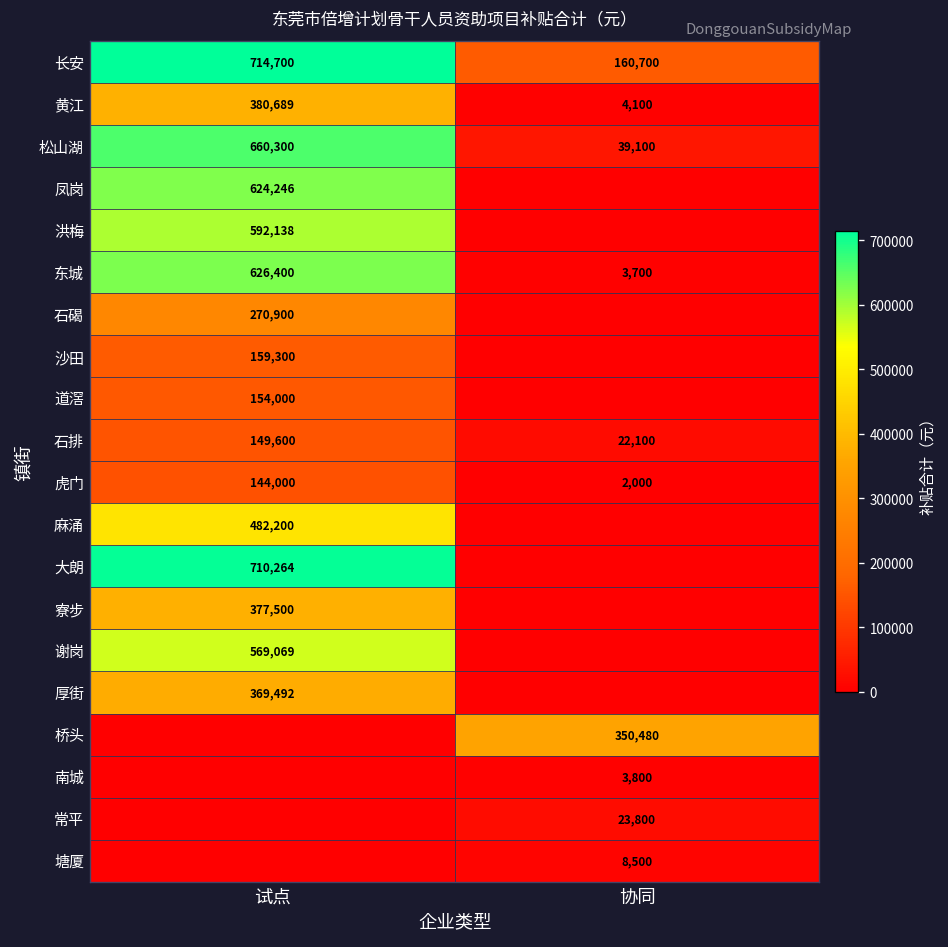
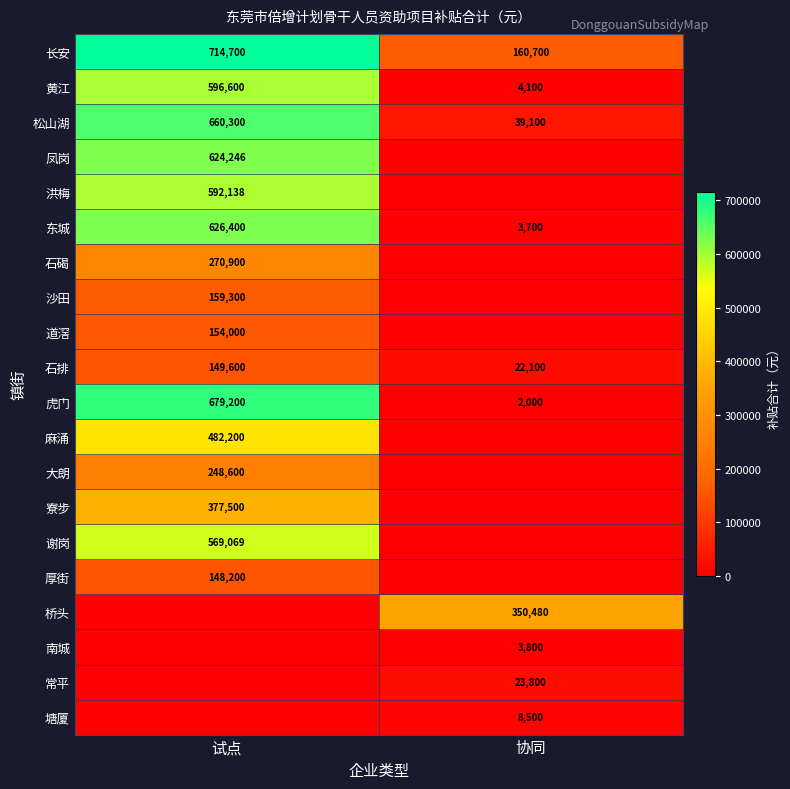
  {
    "长安": {
      "试点": "714,700",
      "协同": "160,700"
    },
    "黄江": {
-     "试点": "380,689",
+     "试点": "596,600",
      "协同": "4,100"
    },
    "松山湖": {
      "试点": "660,300",
      "协同": "39,100"
    },
    "凤岗": {
      "试点": "624,246"
    },
    "洪梅": {
      "试点": "592,138"
    },
    "东城": {
      "试点": "626,400",
      "协同": "3,700"
    },
    "石碣": {
      "试点": "270,900"
    },
    "沙田": {
      "试点": "159,300"
    },
    "道滘": {
      "试点": "154,000"
    },
    "石排": {
      "试点": "149,600",
      "协同": "22,100"
    },
    "虎门": {
-     "试点": "144,000",
+     "试点": "679,200",
      "协同": "2,000"
    },
    "麻涌": {
      "试点": "482,200"
    },
    "大朗": {
-     "试点": "710,264"
+     "试点": "248,600"
    },
    "寮步": {
      "试点": "377,500"
    },
    "谢岗": {
      "试点": "569,069"
    },
    "厚街": {
-     "试点": "369,492"
+     "试点": "148,200"
    },
    "桥头": {
      "协同": "350,480"
    },
    "南城": {
      "协同": "3,800"
    },
    "常平": {
      "协同": "23,800"
    },
    "塘厦": {
      "协同": "8,500"
    }
  }
